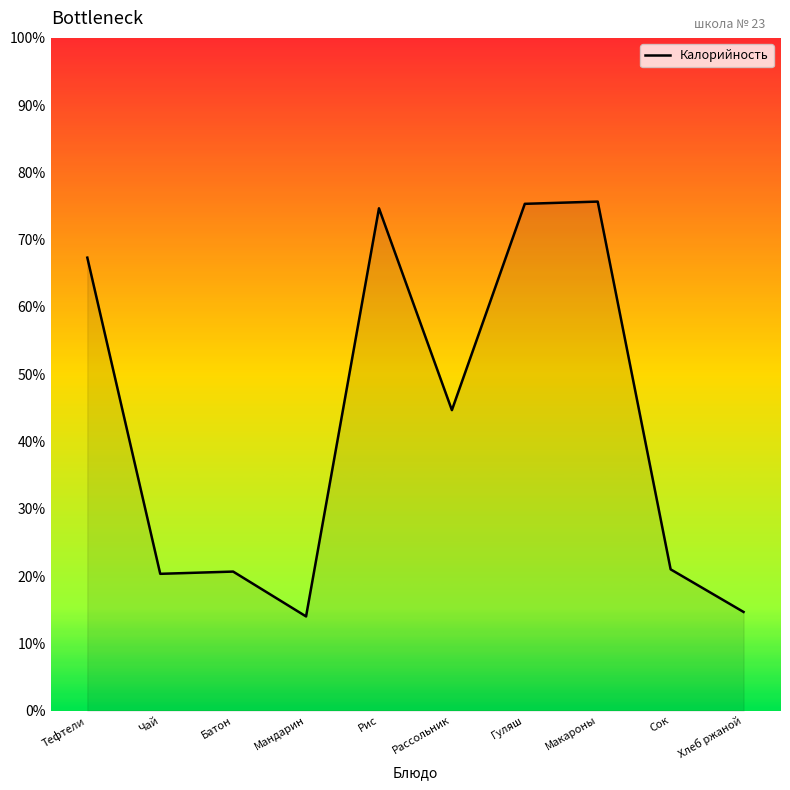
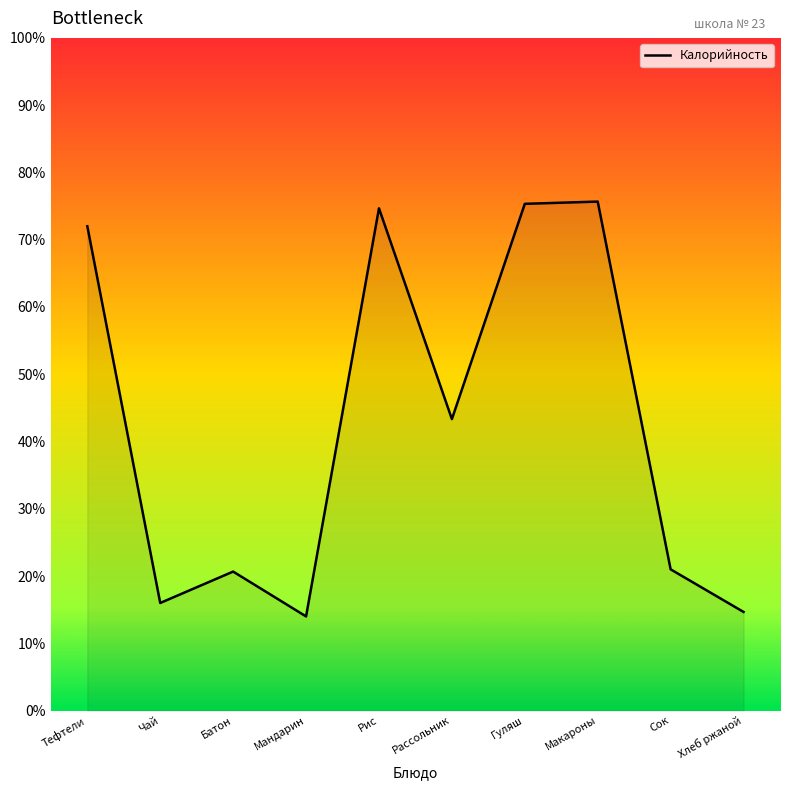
  {
-   "Тефтели": "67%",
-   "Чай": "20%",
+   "Тефтели": "72%",
+   "Чай": "16%",
    "Батон": "21%",
    "Мандарин": "14%",
    "Рис": "75%",
-   "Рассольник": "45%",
+   "Рассольник": "43%",
    "Гуляш": "75%",
    "Макароны": "76%",
    "Сок": "21%",
    "Хлеб ржаной": "15%"
  }
